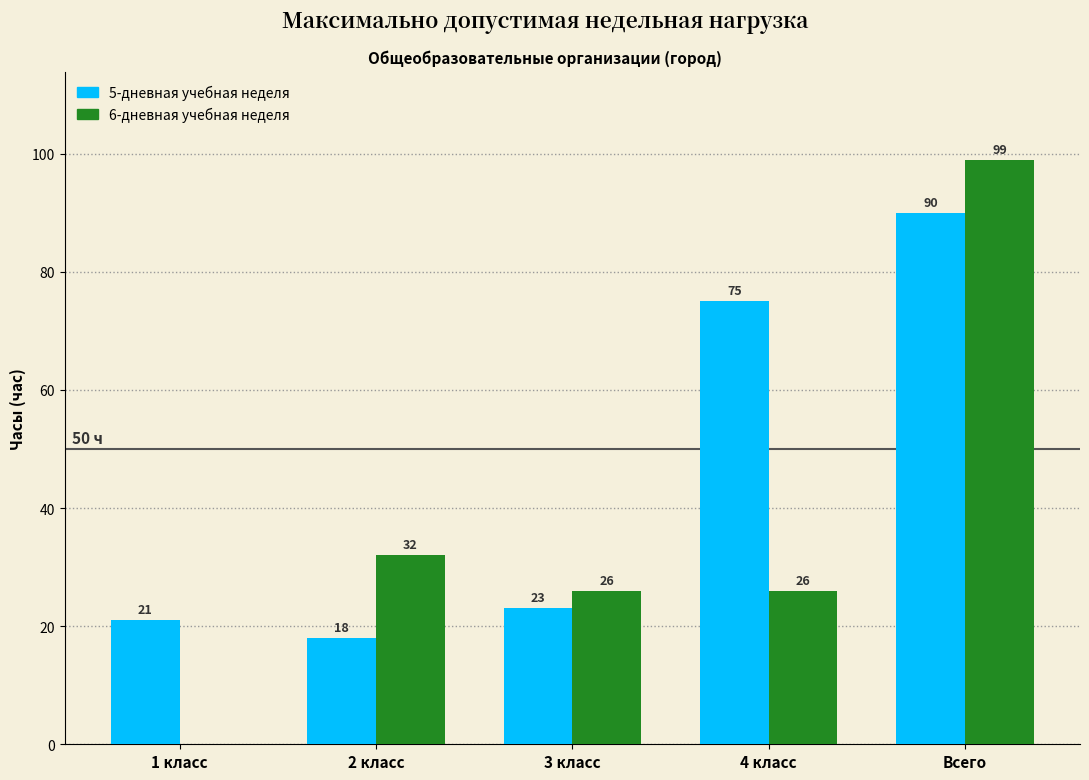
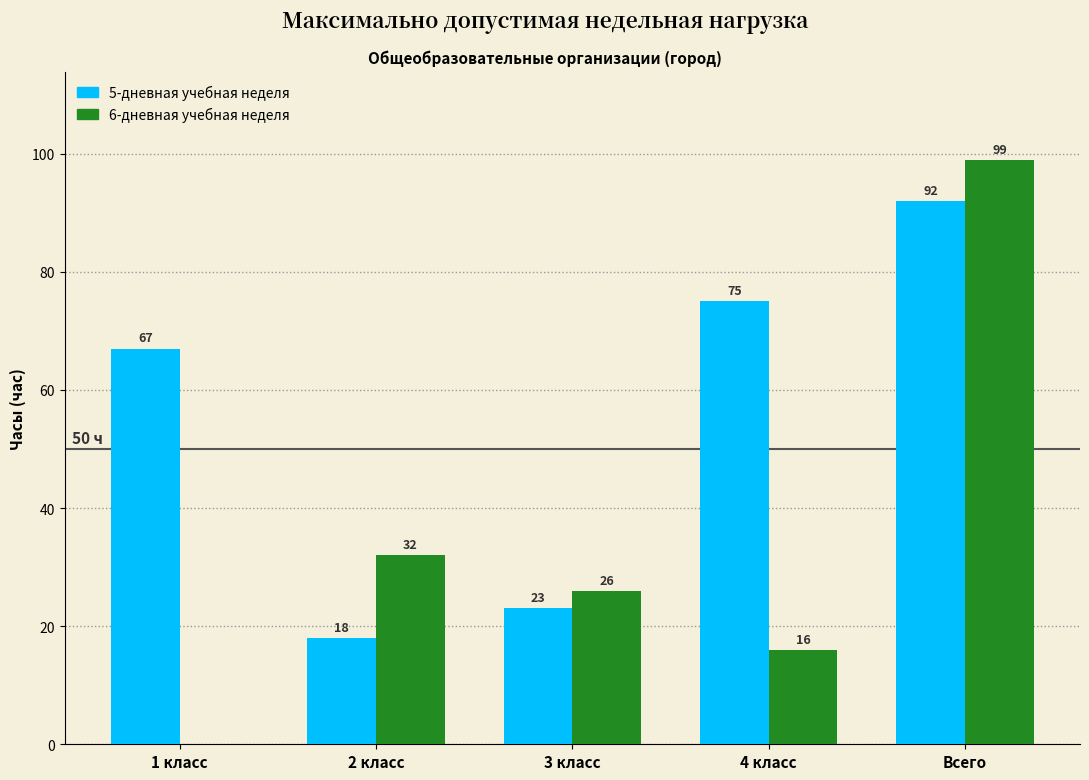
  {
    "5-дневная учебная неделя": {
-     "1 класс": 21,
+     "1 класс": 67,
      "2 класс": 18,
      "3 класс": 23,
      "4 класс": 75,
-     "Всего": 90
+     "Всего": 92
    },
    "6-дневная учебная неделя": {
      "2 класс": 32,
      "3 класс": 26,
-     "4 класс": 26,
+     "4 класс": 16,
      "Всего": 99
    }
  }
